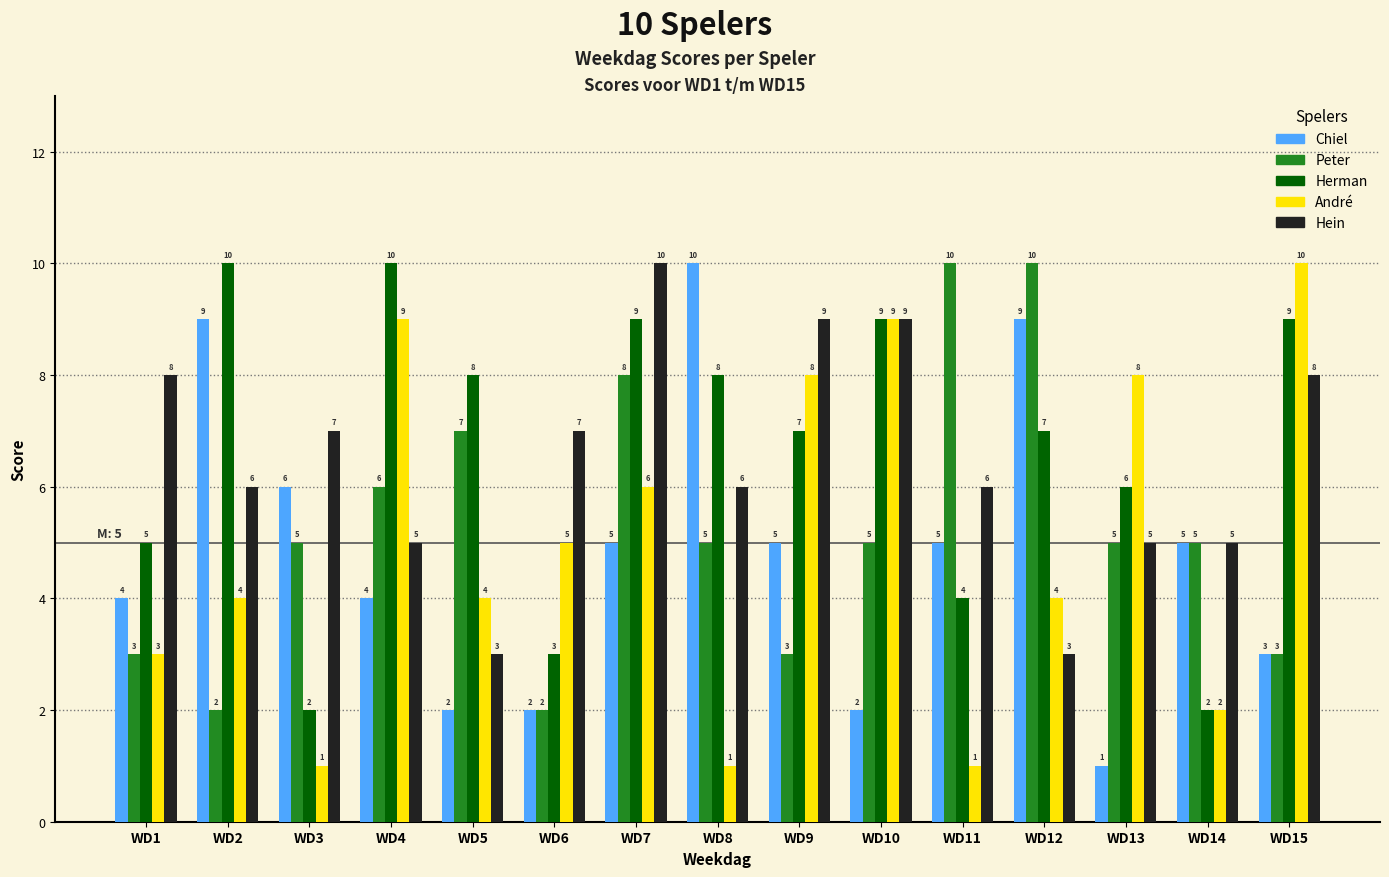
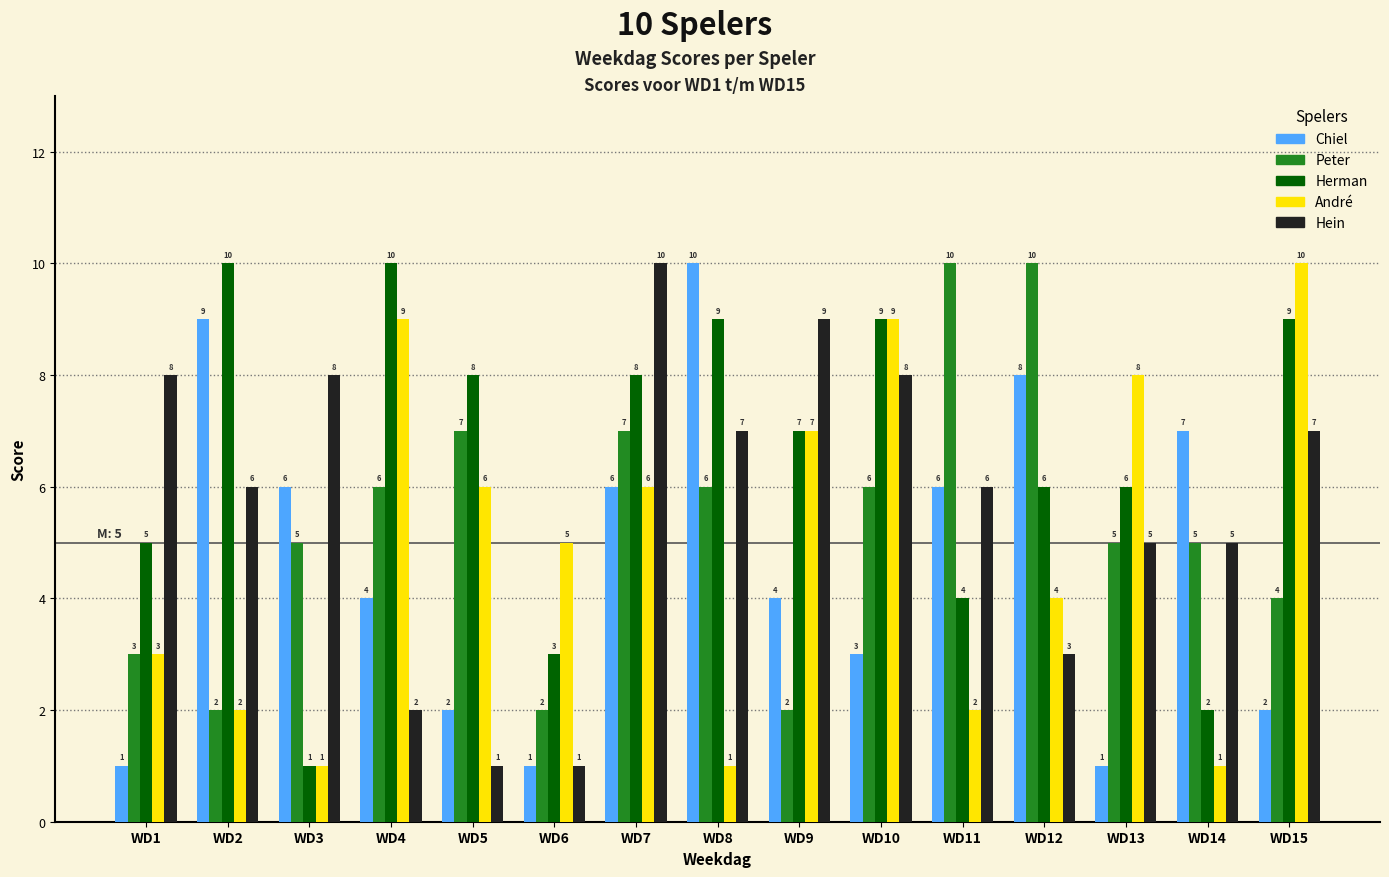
  {
    "Chiel": {
-     "WD1": 4,
+     "WD1": 1,
      "WD2": 9,
      "WD3": 6,
      "WD4": 4,
      "WD5": 2,
-     "WD6": 2,
-     "WD7": 5,
+     "WD6": 1,
+     "WD7": 6,
      "WD8": 10,
-     "WD9": 5,
-     "WD10": 2,
-     "WD11": 5,
-     "WD12": 9,
+     "WD9": 4,
+     "WD10": 3,
+     "WD11": 6,
+     "WD12": 8,
      "WD13": 1,
-     "WD14": 5,
-     "WD15": 3
+     "WD14": 7,
+     "WD15": 2
    },
    "Peter": {
      "WD1": 3,
      "WD2": 2,
      "WD3": 5,
      "WD4": 6,
      "WD5": 7,
      "WD6": 2,
-     "WD7": 8,
-     "WD8": 5,
-     "WD9": 3,
-     "WD10": 5,
+     "WD7": 7,
+     "WD8": 6,
+     "WD9": 2,
+     "WD10": 6,
      "WD11": 10,
      "WD12": 10,
      "WD13": 5,
      "WD14": 5,
-     "WD15": 3
+     "WD15": 4
    },
    "Herman": {
      "WD1": 5,
      "WD2": 10,
-     "WD3": 2,
+     "WD3": 1,
      "WD4": 10,
      "WD5": 8,
      "WD6": 3,
-     "WD7": 9,
-     "WD8": 8,
+     "WD7": 8,
+     "WD8": 9,
      "WD9": 7,
      "WD10": 9,
      "WD11": 4,
-     "WD12": 7,
+     "WD12": 6,
      "WD13": 6,
      "WD14": 2,
      "WD15": 9
    },
    "André": {
      "WD1": 3,
-     "WD2": 4,
+     "WD2": 2,
      "WD3": 1,
      "WD4": 9,
-     "WD5": 4,
+     "WD5": 6,
      "WD6": 5,
      "WD7": 6,
      "WD8": 1,
-     "WD9": 8,
+     "WD9": 7,
      "WD10": 9,
-     "WD11": 1,
+     "WD11": 2,
      "WD12": 4,
      "WD13": 8,
-     "WD14": 2,
+     "WD14": 1,
      "WD15": 10
    },
    "Hein": {
      "WD1": 8,
      "WD2": 6,
-     "WD3": 7,
-     "WD4": 5,
-     "WD5": 3,
-     "WD6": 7,
+     "WD3": 8,
+     "WD4": 2,
+     "WD5": 1,
+     "WD6": 1,
      "WD7": 10,
-     "WD8": 6,
+     "WD8": 7,
      "WD9": 9,
-     "WD10": 9,
+     "WD10": 8,
      "WD11": 6,
      "WD12": 3,
      "WD13": 5,
      "WD14": 5,
-     "WD15": 8
+     "WD15": 7
    }
  }
